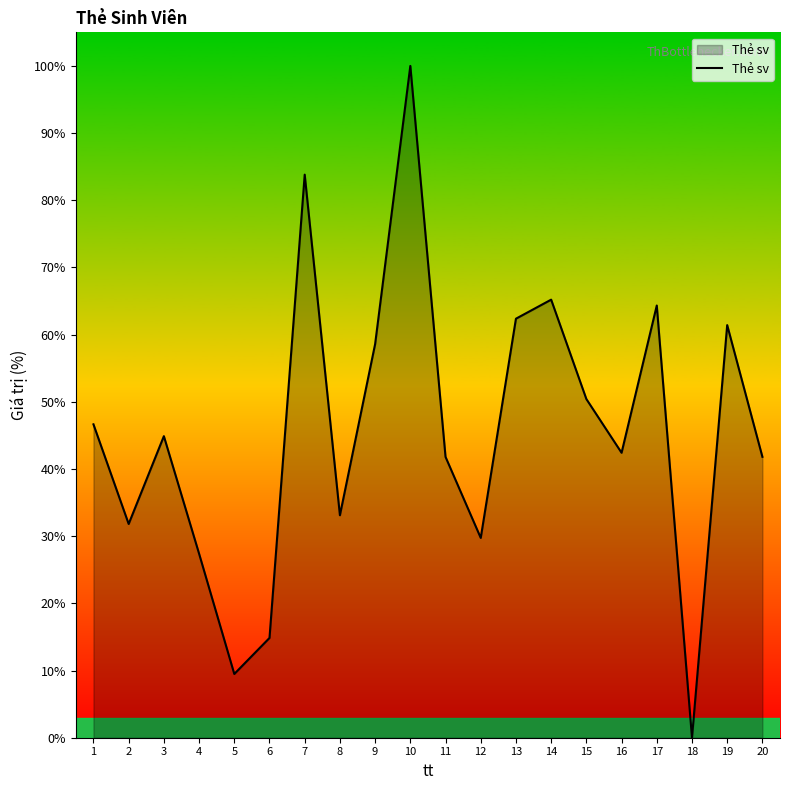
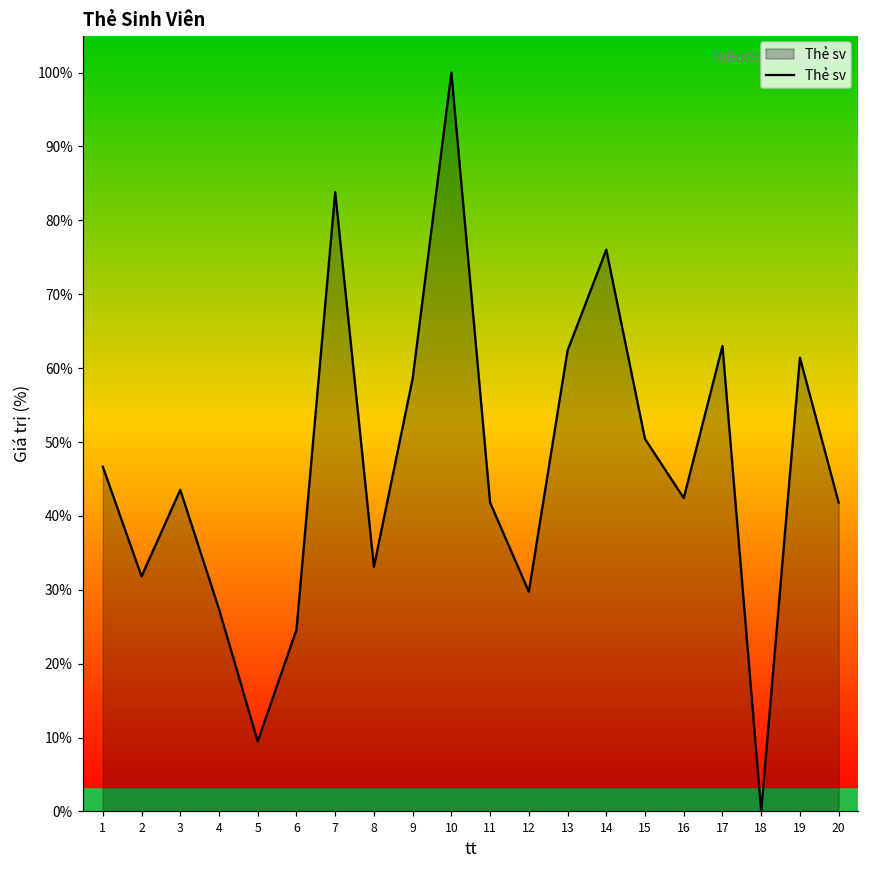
  {
    "1": "47%",
    "2": "32%",
-   "3": "45%",
+   "3": "44%",
    "4": "27%",
    "5": "9%",
-   "6": "15%",
+   "6": "25%",
    "7": "84%",
    "8": "33%",
    "9": "59%",
    "10": "100%",
    "11": "42%",
    "12": "30%",
    "13": "62%",
-   "14": "65%",
+   "14": "76%",
    "15": "50%",
    "16": "42%",
-   "17": "64%",
+   "17": "63%",
    "19": "61%",
    "20": "42%"
  }
